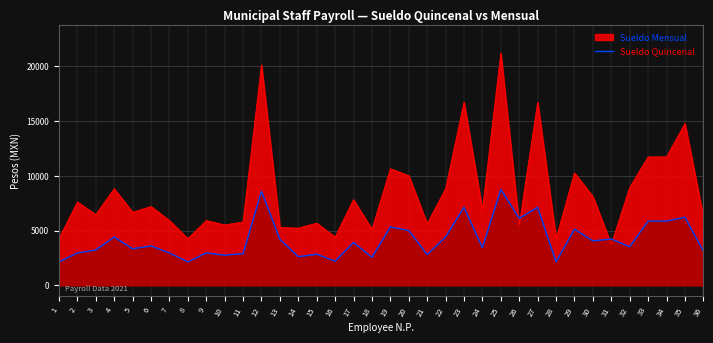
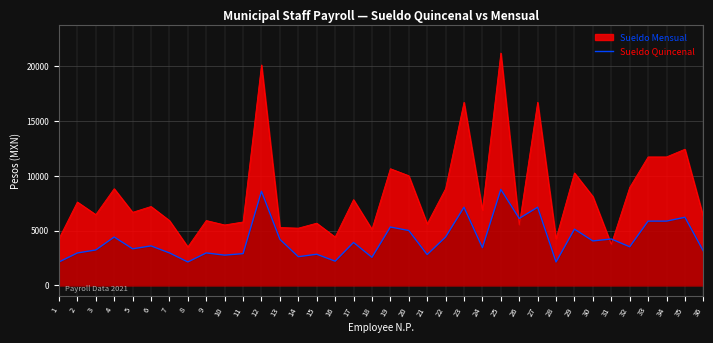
  {
    "Sueldo Mensual": {
      "1": 4300,
      "2": 7600,
      "3": 6500,
      "4": 8800,
      "5": 6700,
      "6": 7200,
      "7": 5900,
-     "8": 4300,
+     "8": 3500,
      "9": 5900,
      "10": 5500,
      "11": 5800,
      "12": 20100,
      "13": 5300,
      "14": 5200,
      "15": 5700,
      "16": 4400,
      "17": 7800,
      "18": 5100,
      "19": 10600,
      "20": 10000,
      "21": 5600,
      "22": 8800,
      "23": 16700,
      "24": 6900,
      "25": 21200,
      "26": 5500,
      "27": 16700,
      "28": 4300,
      "29": 10300,
      "30": 8100,
      "31": 3700,
      "32": 8900,
      "33": 11700,
      "34": 11700,
-     "35": 14800,
+     "35": 12400,
      "36": 6300
    },
    "Sueldo Quincenal": {
      "2": 3000,
      "3": 3200,
      "4": 4400,
      "5": 3300,
      "6": 3600,
      "7": 3000,
      "8": 2100,
      "9": 3000,
      "10": 2800,
      "11": 2900,
      "12": 8600,
      "13": 4200,
      "14": 2600,
      "15": 2800,
      "16": 2200,
      "17": 3900,
      "18": 2600,
      "19": 5300,
      "20": 5000,
      "21": 2800,
      "22": 4400,
      "23": 7100,
      "24": 3400,
      "25": 8800,
      "26": 6100,
      "27": 7100,
      "28": 2100,
      "29": 5100,
      "30": 4100,
      "31": 4200,
      "32": 3500,
      "33": 5900,
      "34": 5900,
      "35": 6200,
      "36": 3100
    }
  }
